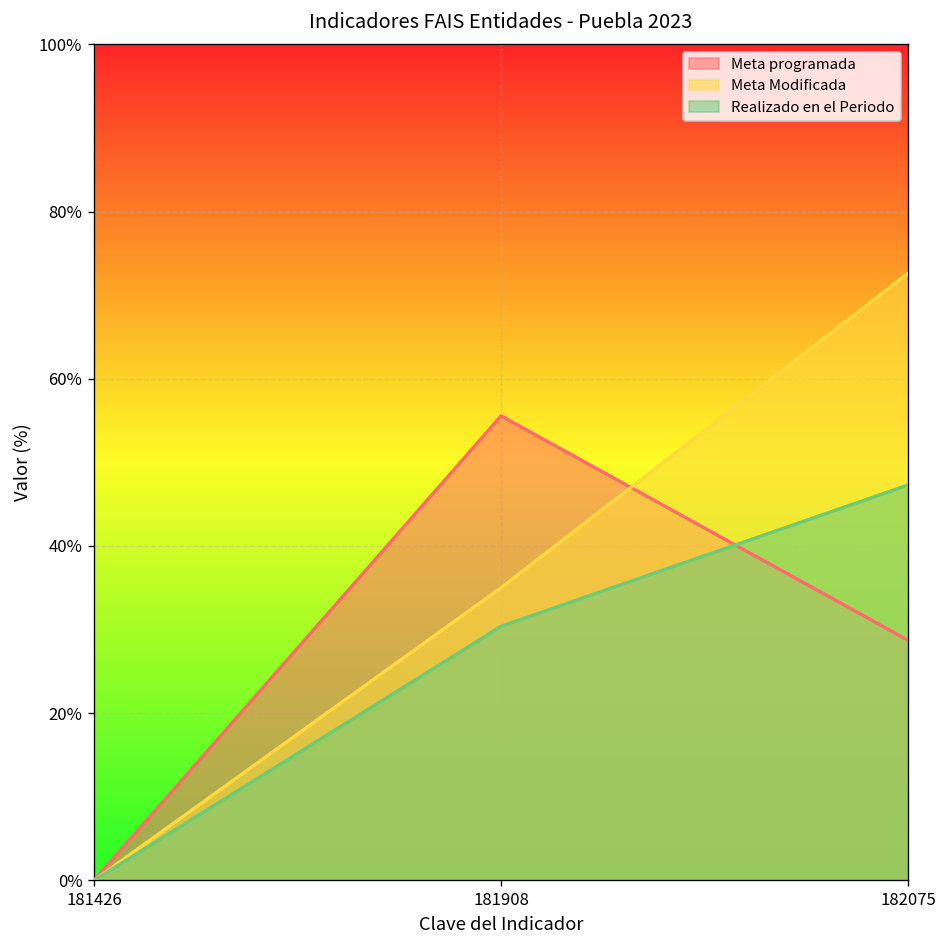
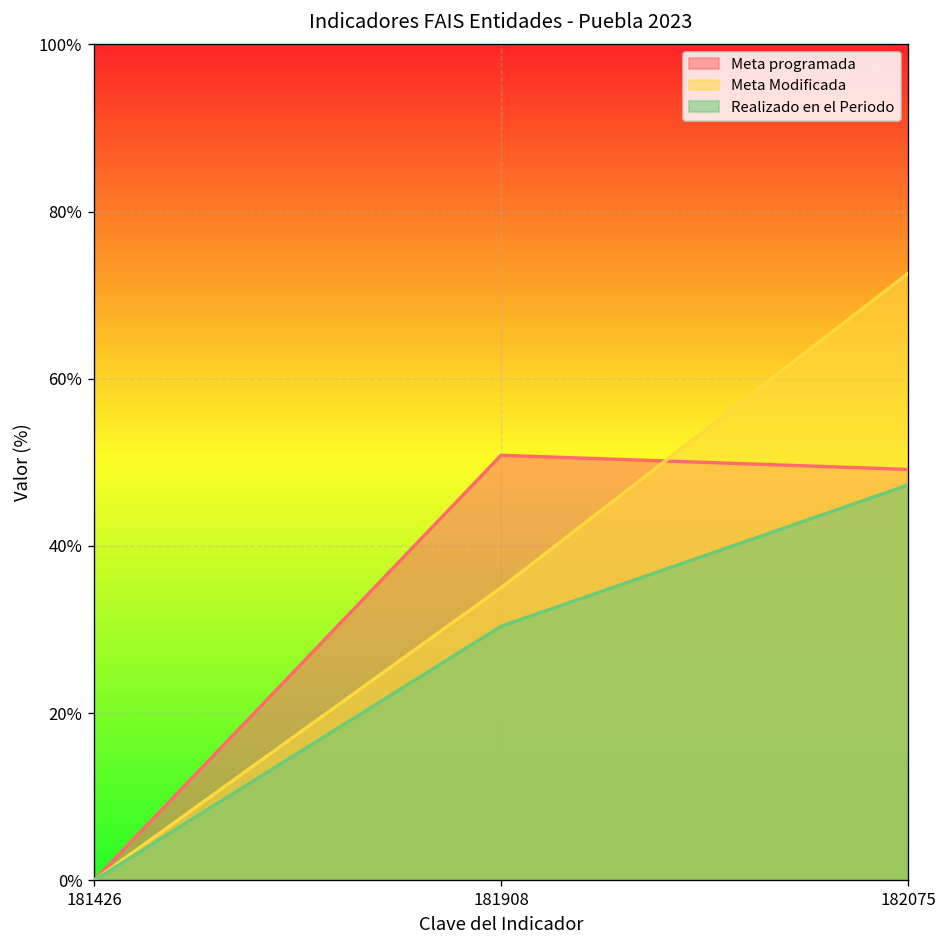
  {
    "Meta programada": {
-     "181908": "56%",
-     "182075": "29%"
+     "181908": "51%",
+     "182075": "49%"
    },
    "Meta Modificada": {
      "181908": "35%",
      "182075": "73%"
    },
    "Realizado en el Periodo": {
      "181908": "30%",
      "182075": "47%"
    }
  }
